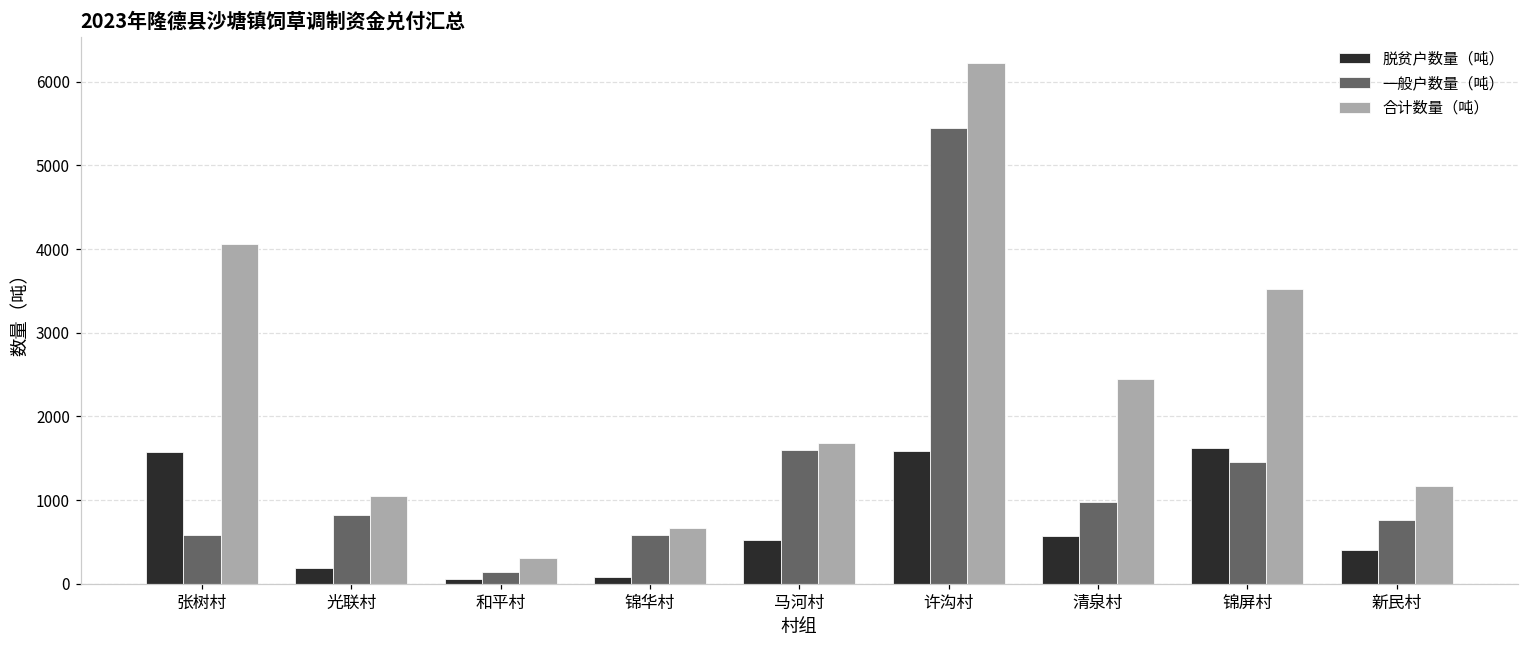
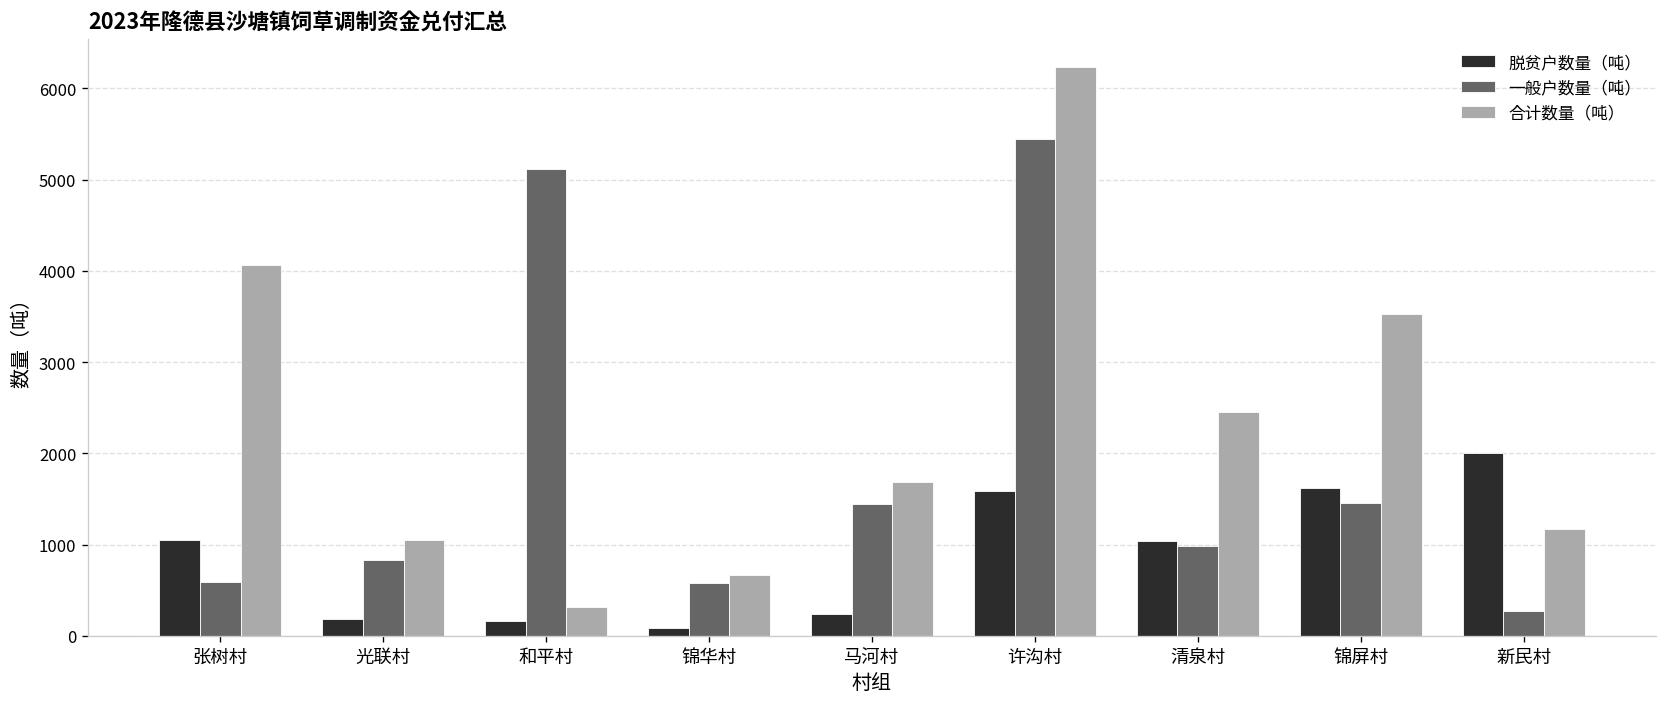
  {
    "脱贫户数量（吨）": {
-     "张树村": 1600,
+     "张树村": 1100,
      "光联村": 200,
-     "和平村": 100,
+     "和平村": 200,
      "锦华村": 100,
-     "马河村": 500,
+     "马河村": 200,
      "许沟村": 1600,
-     "清泉村": 600,
+     "清泉村": 1000,
      "锦屏村": 1600,
-     "新民村": 400
+     "新民村": 2000
    },
    "一般户数量（吨）": {
      "张树村": 600,
      "光联村": 800,
-     "和平村": 100,
+     "和平村": 5100,
      "锦华村": 600,
-     "马河村": 1600,
+     "马河村": 1400,
      "许沟村": 5400,
      "清泉村": 1000,
      "锦屏村": 1500,
-     "新民村": 800
+     "新民村": 300
    },
    "合计数量（吨）": {
      "张树村": 4100,
      "光联村": 1000,
      "和平村": 300,
      "锦华村": 700,
      "马河村": 1700,
      "许沟村": 6200,
      "清泉村": 2500,
      "锦屏村": 3500,
      "新民村": 1200
    }
  }
